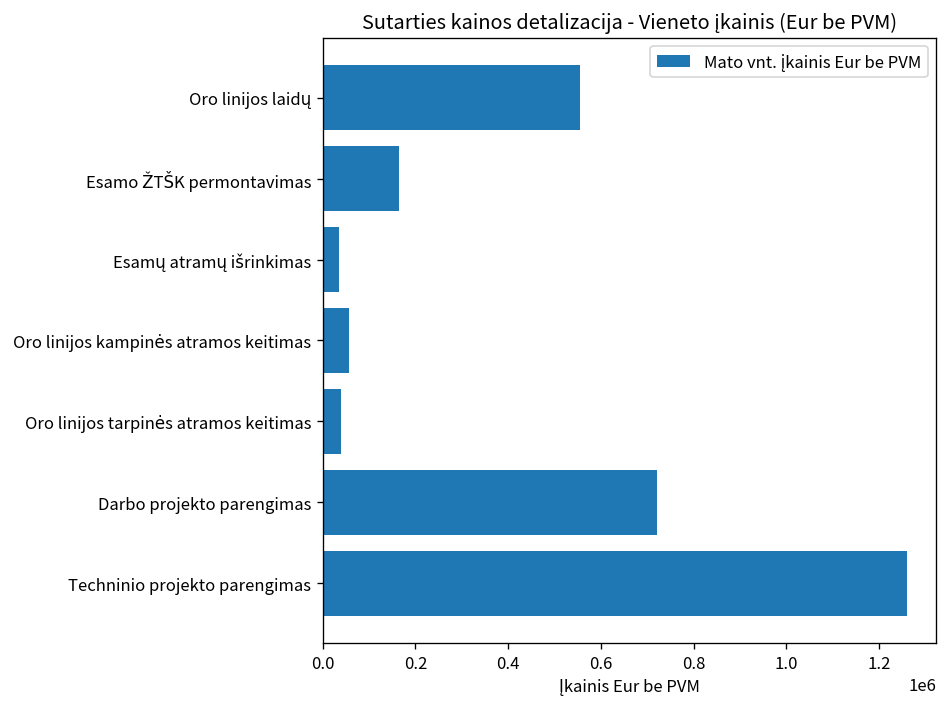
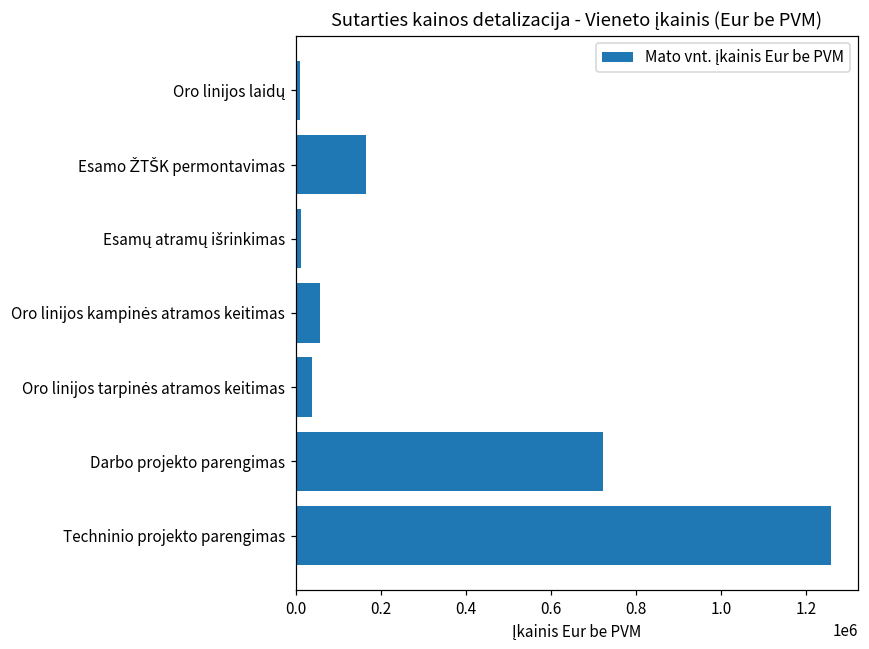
  {
-   "Oro linijos laidų": 560000,
+   "Oro linijos laidų": 10000,
    "Esamo ŽTŠK permontavimas": 160000,
-   "Esamų atramų išrinkimas": 30000,
+   "Esamų atramų išrinkimas": 10000,
    "Oro linijos kampinės atramos keitimas": 60000,
    "Oro linijos tarpinės atramos keitimas": 40000,
    "Darbo projekto parengimas": 720000,
    "Techninio projekto parengimas": 1260000
  }
